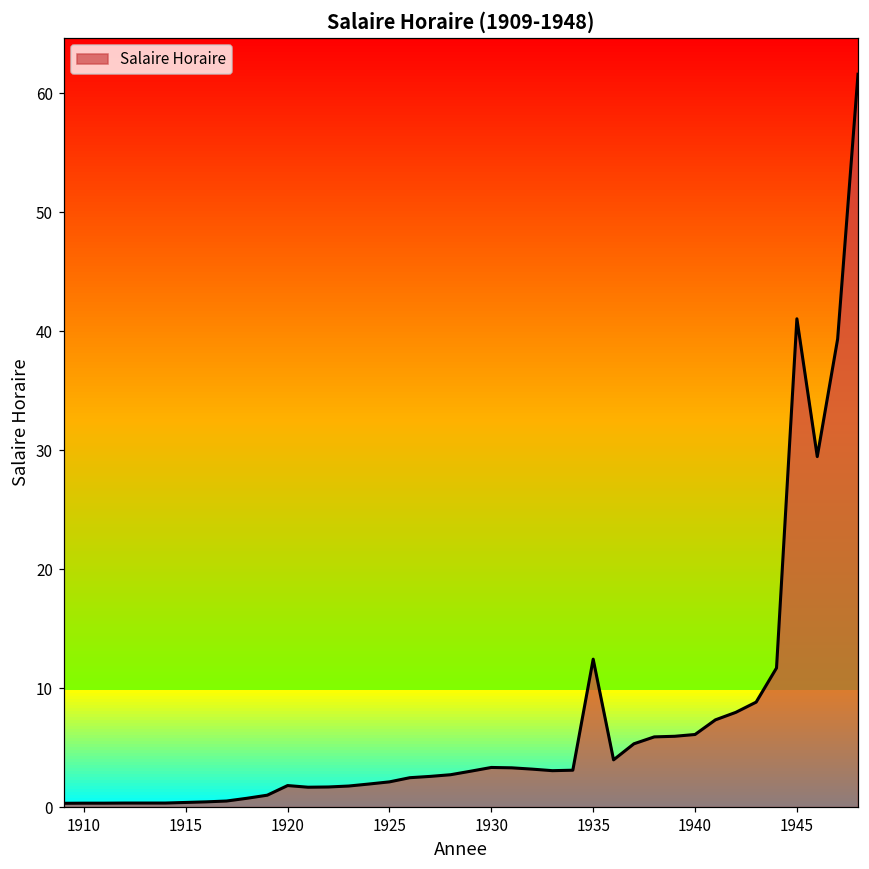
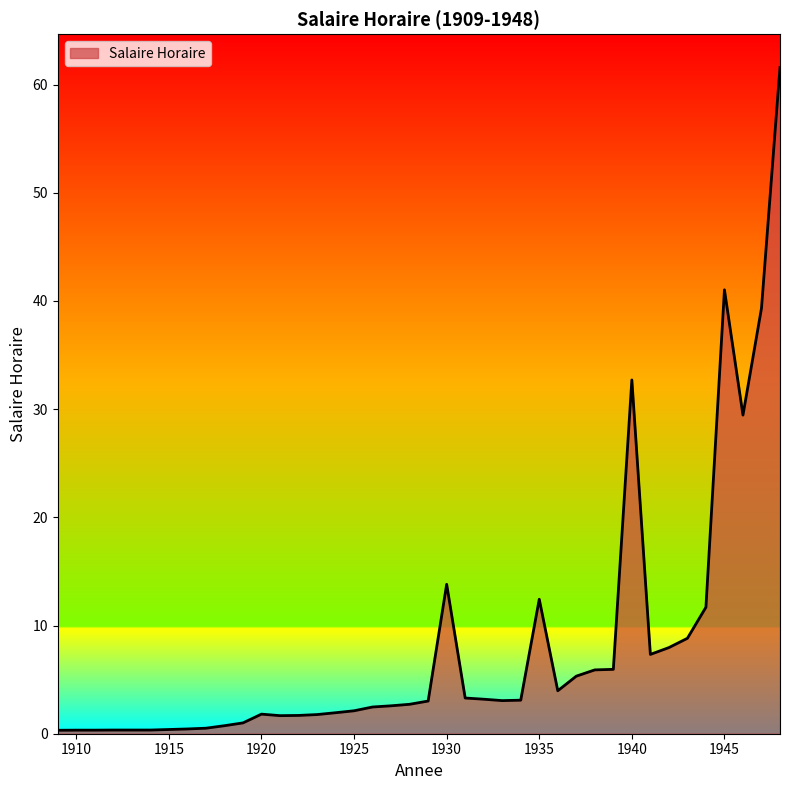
  {
    "1910": 0.3,
    "1915": 0.4,
    "1920": 1.8,
    "1925": 2.1,
-   "1930": 3.3,
+   "1930": 13.8,
    "1935": 12.4,
-   "1940": 6.1,
+   "1940": 32.7,
    "1945": 41.0
  }
